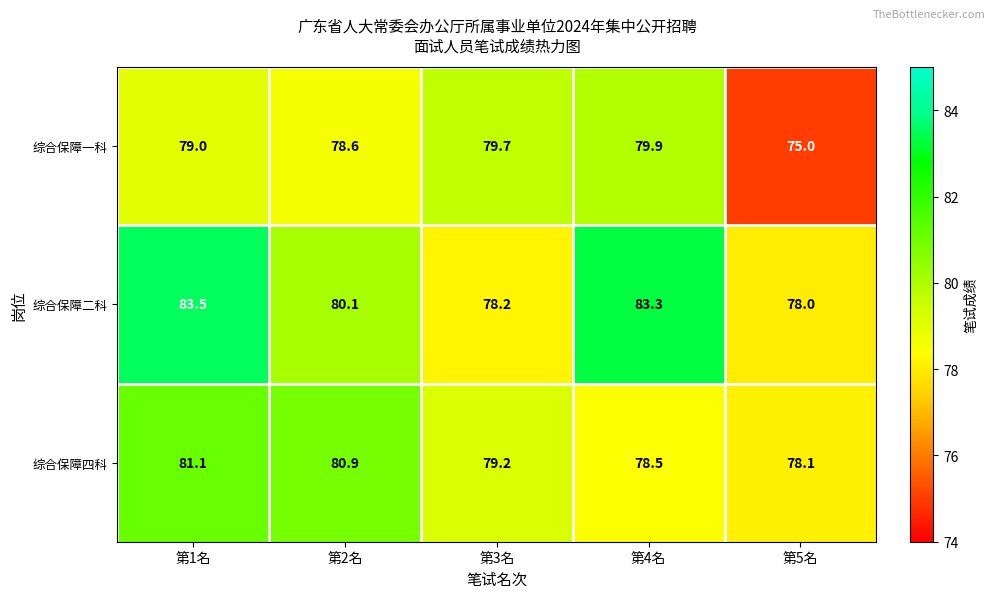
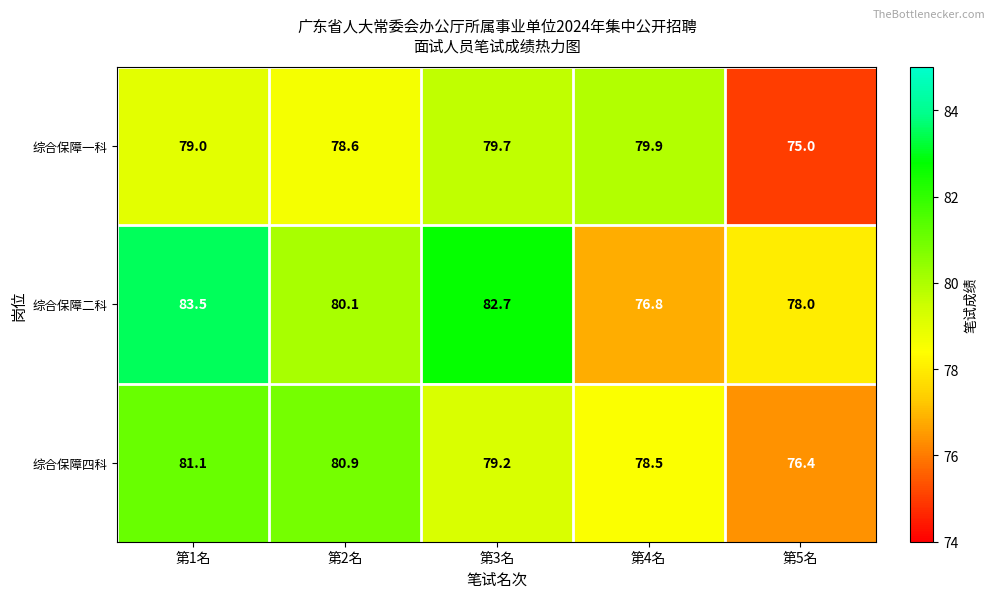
  {
    "综合保障一科": {
      "第1名": 79.0,
      "第2名": 78.6,
      "第3名": 79.7,
      "第4名": 79.9,
      "第5名": 75.0
    },
    "综合保障二科": {
      "第1名": 83.5,
      "第2名": 80.1,
-     "第3名": 78.2,
-     "第4名": 83.3,
+     "第3名": 82.7,
+     "第4名": 76.8,
      "第5名": 78.0
    },
    "综合保障四科": {
      "第1名": 81.1,
      "第2名": 80.9,
      "第3名": 79.2,
      "第4名": 78.5,
-     "第5名": 78.1
+     "第5名": 76.4
    }
  }
